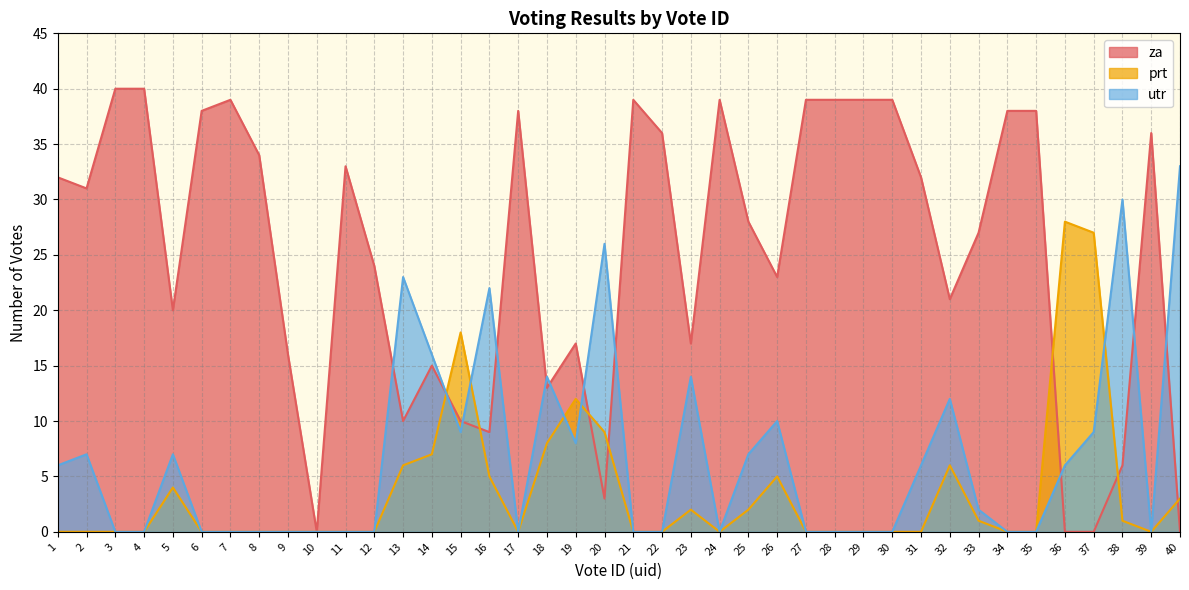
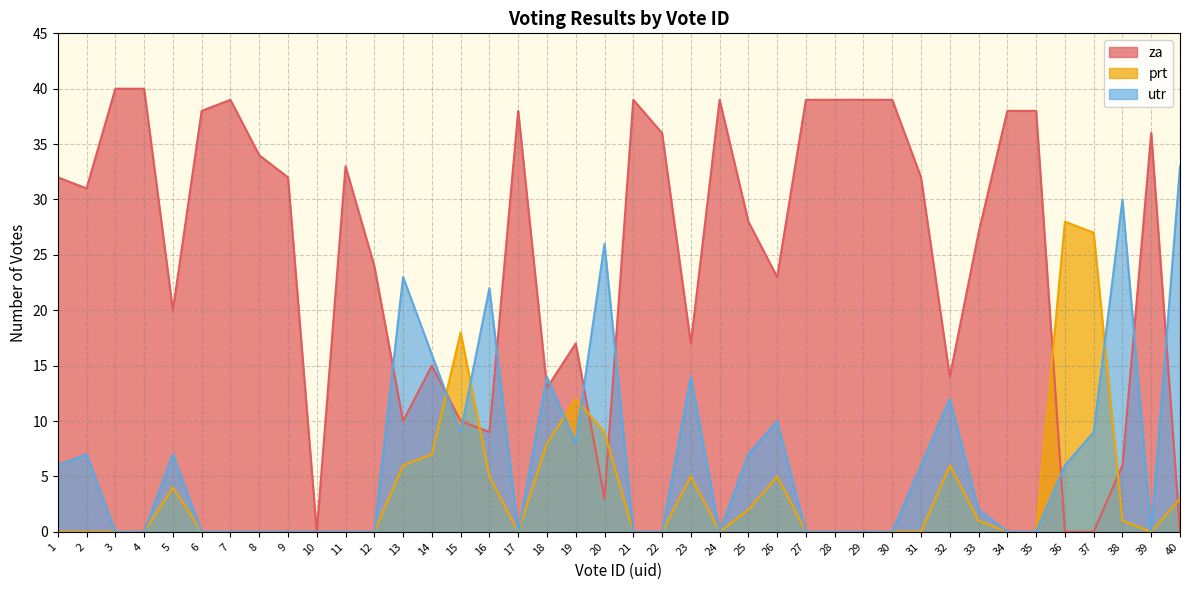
  {
    "za": {
      "1": 32,
      "2": 31,
      "3": 40,
      "4": 40,
      "5": 20,
      "6": 38,
      "7": 39,
      "8": 34,
-     "9": 16,
+     "9": 32,
      "11": 33,
      "12": 24,
      "13": 10,
      "14": 15,
      "15": 10,
      "16": 9,
      "17": 38,
      "18": 13,
      "19": 17,
      "20": 3,
      "21": 39,
      "22": 36,
      "23": 17,
      "24": 39,
      "25": 28,
      "26": 23,
      "27": 39,
      "28": 39,
      "29": 39,
      "30": 39,
      "31": 32,
-     "32": 21,
+     "32": 14,
      "33": 27,
      "34": 38,
      "35": 38,
      "36": 0,
      "37": 0,
      "38": 6,
      "39": 36,
      "40": 0
    },
    "prt": {
      "1": 0,
      "2": 0,
      "5": 4,
      "13": 6,
      "14": 7,
      "15": 18,
      "16": 5,
      "18": 8,
      "19": 12,
      "20": 9,
-     "23": 2,
+     "23": 5,
      "25": 2,
      "26": 5,
      "31": 0,
      "32": 6,
      "33": 1,
      "36": 28,
      "37": 27,
      "38": 1,
      "40": 3
    },
    "utr": {
      "1": 6,
      "2": 7,
      "5": 7,
      "13": 23,
      "14": 16,
      "15": 9,
      "16": 22,
      "18": 14,
      "19": 8,
      "20": 26,
      "23": 14,
      "25": 7,
      "26": 10,
      "31": 6,
      "32": 12,
      "33": 2,
      "36": 6,
      "37": 9,
      "38": 30,
      "40": 33
    }
  }
